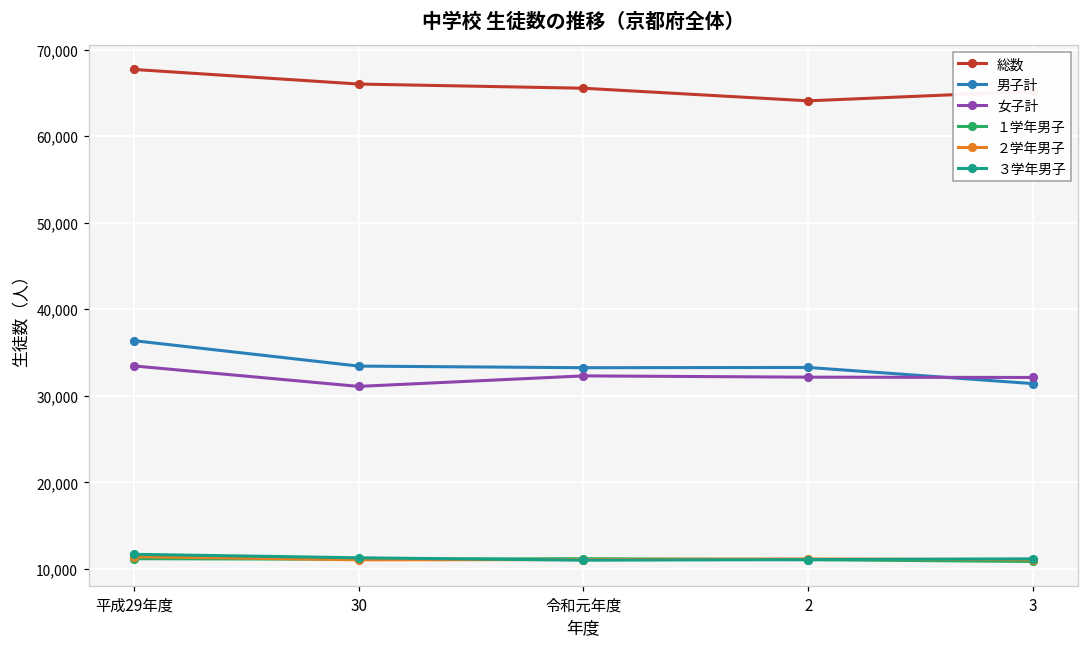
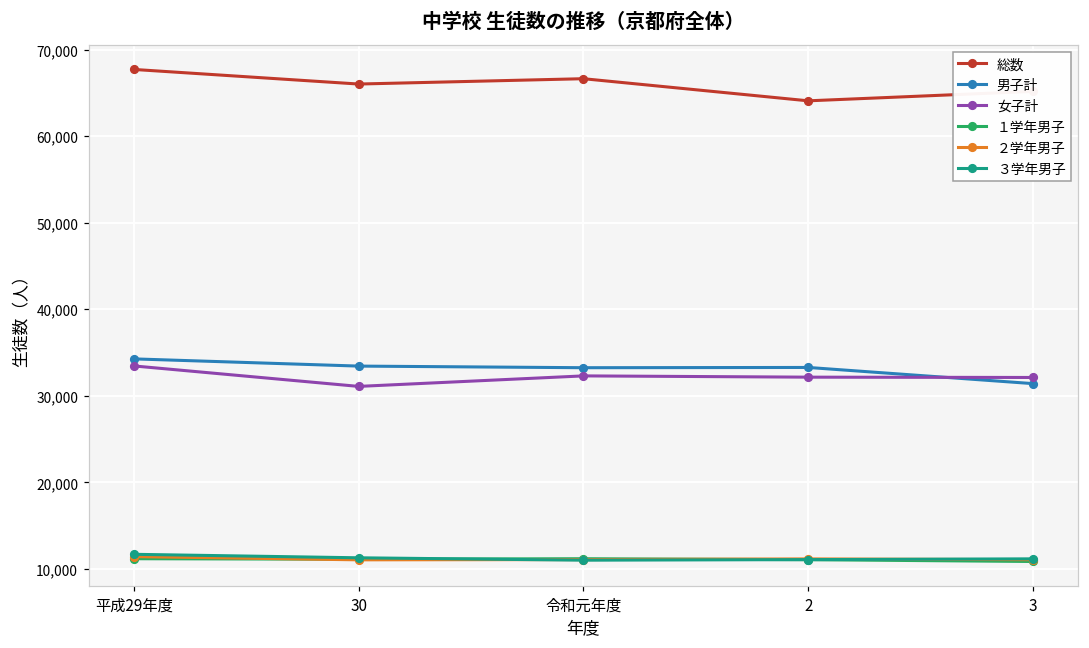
  {
    "総数": {
      "平成29年度": "68,000",
      "30": "66,000",
-     "令和元年度": "66,000",
+     "令和元年度": "67,000",
      "2": "64,000"
    },
    "男子計": {
-     "平成29年度": "36,000",
+     "平成29年度": "34,000",
      "30": "33,000",
      "令和元年度": "33,000",
      "2": "33,000",
      "3": "31,000"
    },
    "女子計": {
      "平成29年度": "33,000",
      "30": "31,000",
      "令和元年度": "32,000",
      "2": "32,000",
      "3": "32,000"
    }
  }
